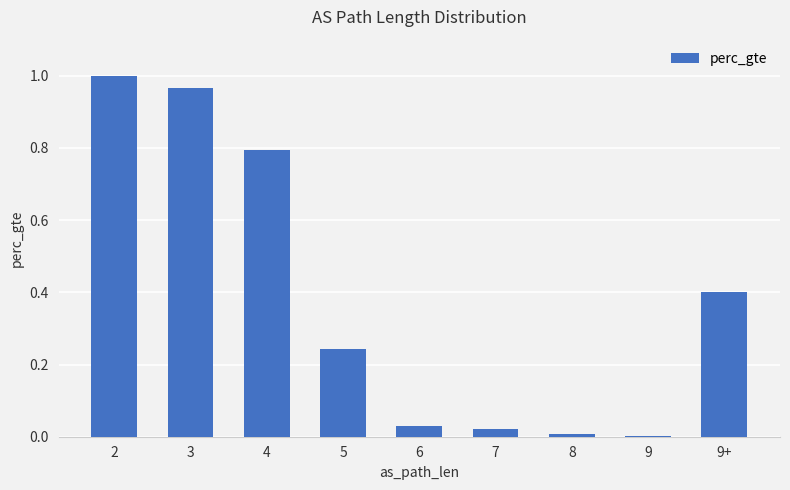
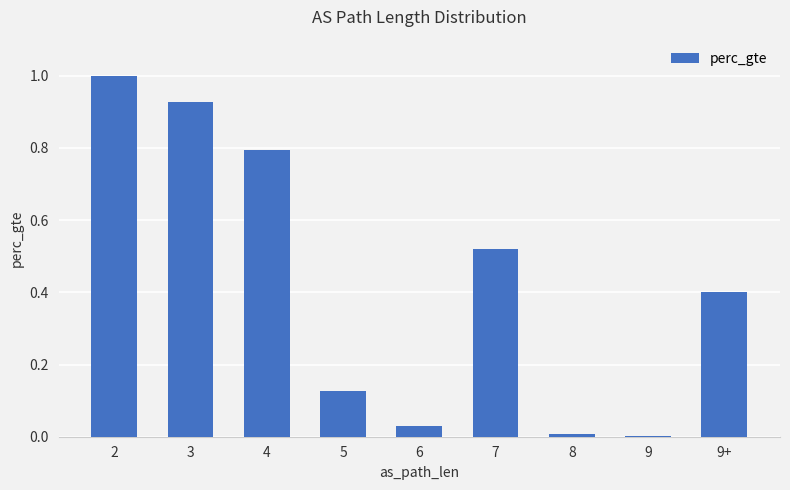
  {
    "2": 1.00,
-   "3": 0.97,
+   "3": 0.93,
    "4": 0.79,
-   "5": 0.24,
+   "5": 0.13,
    "6": 0.03,
-   "7": 0.02,
+   "7": 0.52,
    "8": 0.01,
    "9+": 0.40
  }
